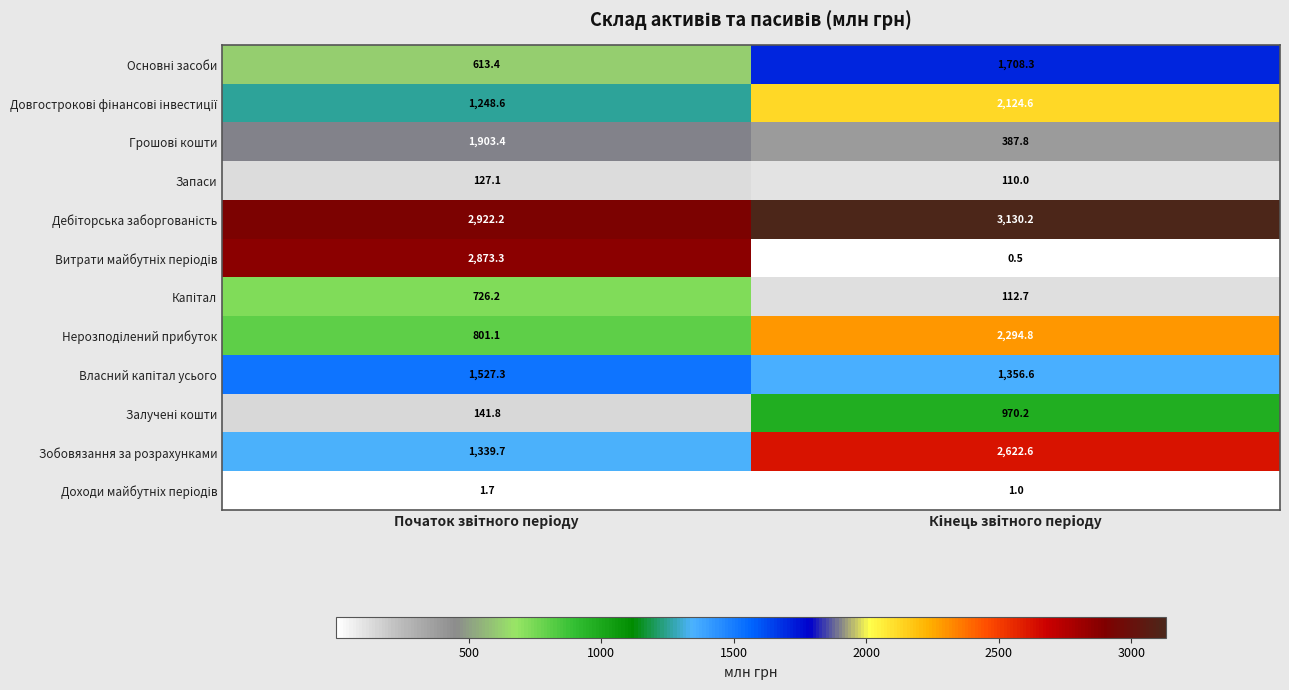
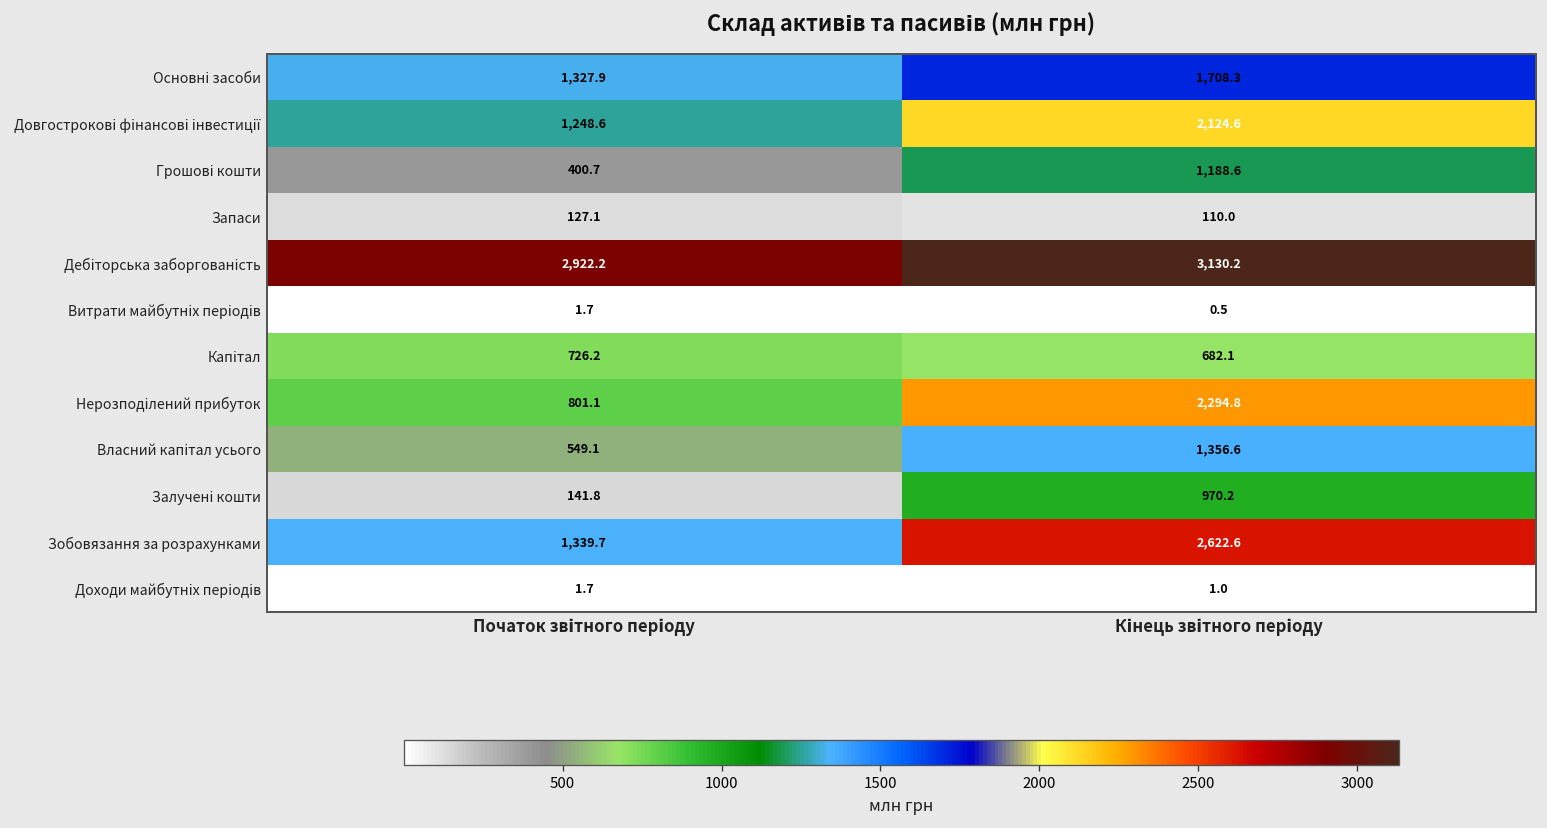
  {
    "Основні засоби": {
-     "Початок звітного періоду": "613.4",
+     "Початок звітного періоду": "1,327.9",
      "Кінець звітного періоду": "1,708.3"
    },
    "Довгострокові фінансові інвестиції": {
      "Початок звітного періоду": "1,248.6",
      "Кінець звітного періоду": "2,124.6"
    },
    "Грошові кошти": {
-     "Початок звітного періоду": "1,903.4",
-     "Кінець звітного періоду": "387.8"
+     "Початок звітного періоду": "400.7",
+     "Кінець звітного періоду": "1,188.6"
    },
    "Запаси": {
      "Початок звітного періоду": "127.1",
      "Кінець звітного періоду": "110.0"
    },
    "Дебіторська заборгованість": {
      "Початок звітного періоду": "2,922.2",
      "Кінець звітного періоду": "3,130.2"
    },
    "Витрати майбутніх періодів": {
-     "Початок звітного періоду": "2,873.3",
+     "Початок звітного періоду": "1.7",
      "Кінець звітного періоду": "0.5"
    },
    "Капітал": {
      "Початок звітного періоду": "726.2",
-     "Кінець звітного періоду": "112.7"
+     "Кінець звітного періоду": "682.1"
    },
    "Нерозподілений прибуток": {
      "Початок звітного періоду": "801.1",
      "Кінець звітного періоду": "2,294.8"
    },
    "Власний капітал усього": {
-     "Початок звітного періоду": "1,527.3",
+     "Початок звітного періоду": "549.1",
      "Кінець звітного періоду": "1,356.6"
    },
    "Залучені кошти": {
      "Початок звітного періоду": "141.8",
      "Кінець звітного періоду": "970.2"
    },
    "Зобовязання за розрахунками": {
      "Початок звітного періоду": "1,339.7",
      "Кінець звітного періоду": "2,622.6"
    },
    "Доходи майбутніх періодів": {
      "Початок звітного періоду": "1.7",
      "Кінець звітного періоду": "1.0"
    }
  }
